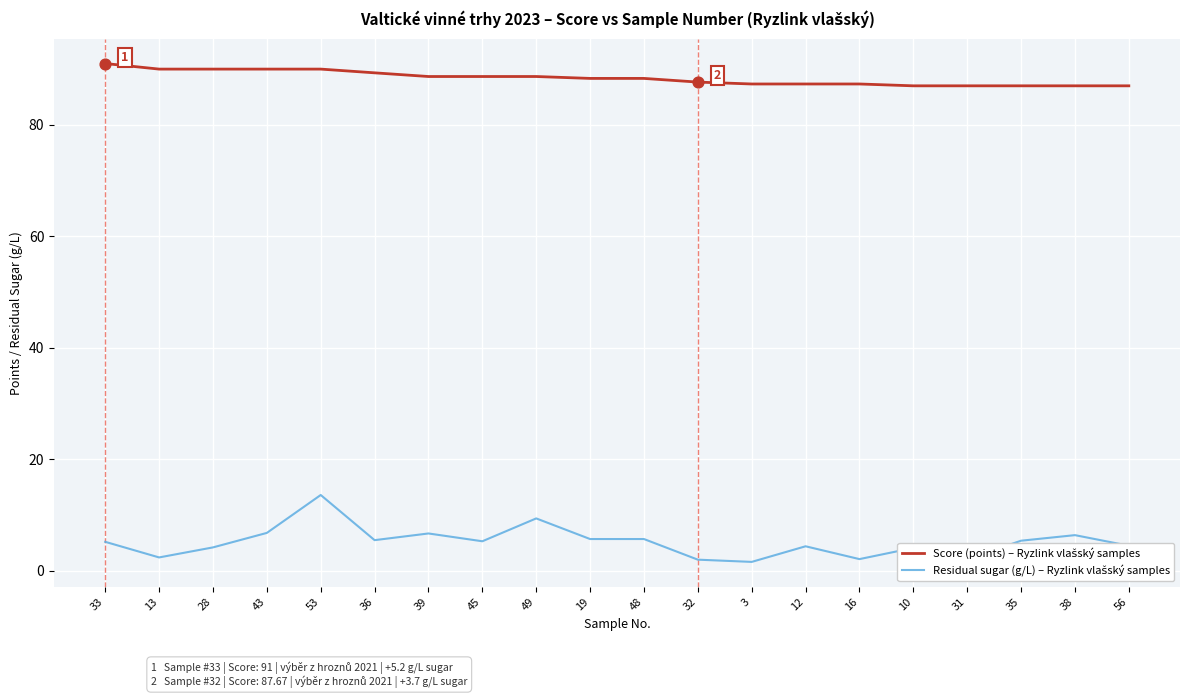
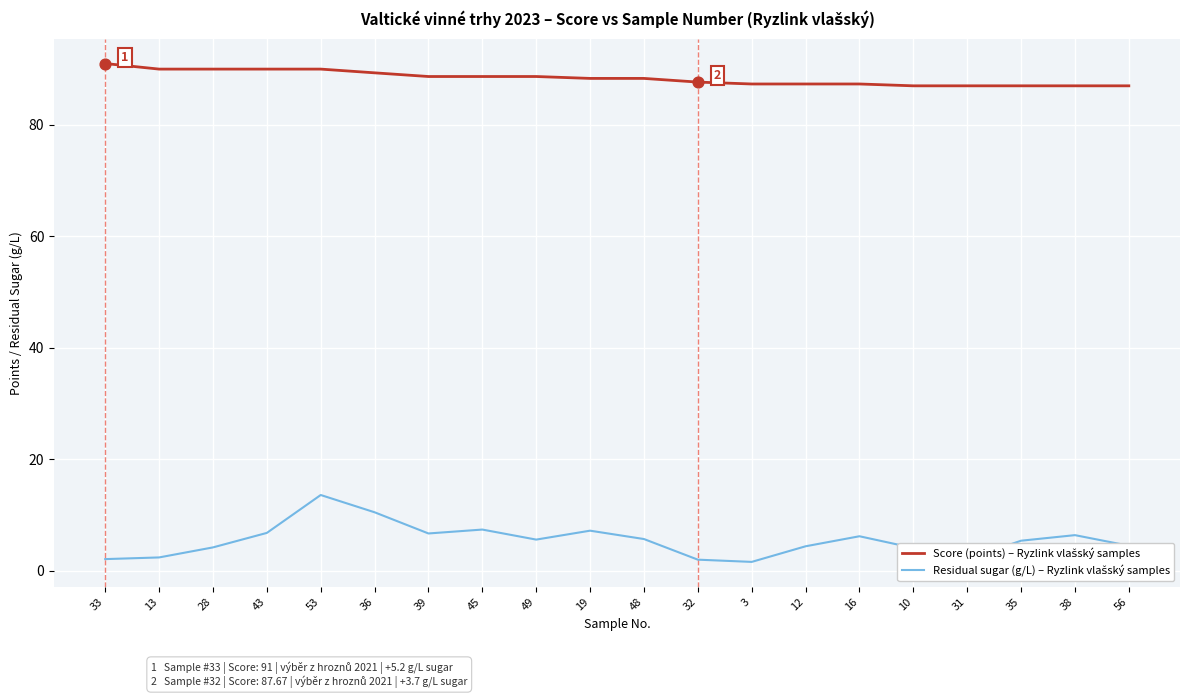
  {
    "Residual sugar (g/L) – Ryzlink vlašský samples": {
-     "33": 5,
+     "33": 2,
      "13": 2,
      "28": 4,
      "43": 7,
      "53": 14,
-     "36": 6,
+     "36": 11,
      "39": 7,
-     "45": 5,
-     "49": 9,
-     "19": 6,
+     "45": 7,
+     "49": 6,
+     "19": 7,
      "48": 6,
      "32": 2,
      "3": 2,
      "12": 4,
-     "16": 2,
+     "16": 6,
      "35": 5,
      "38": 6
    }
  }
